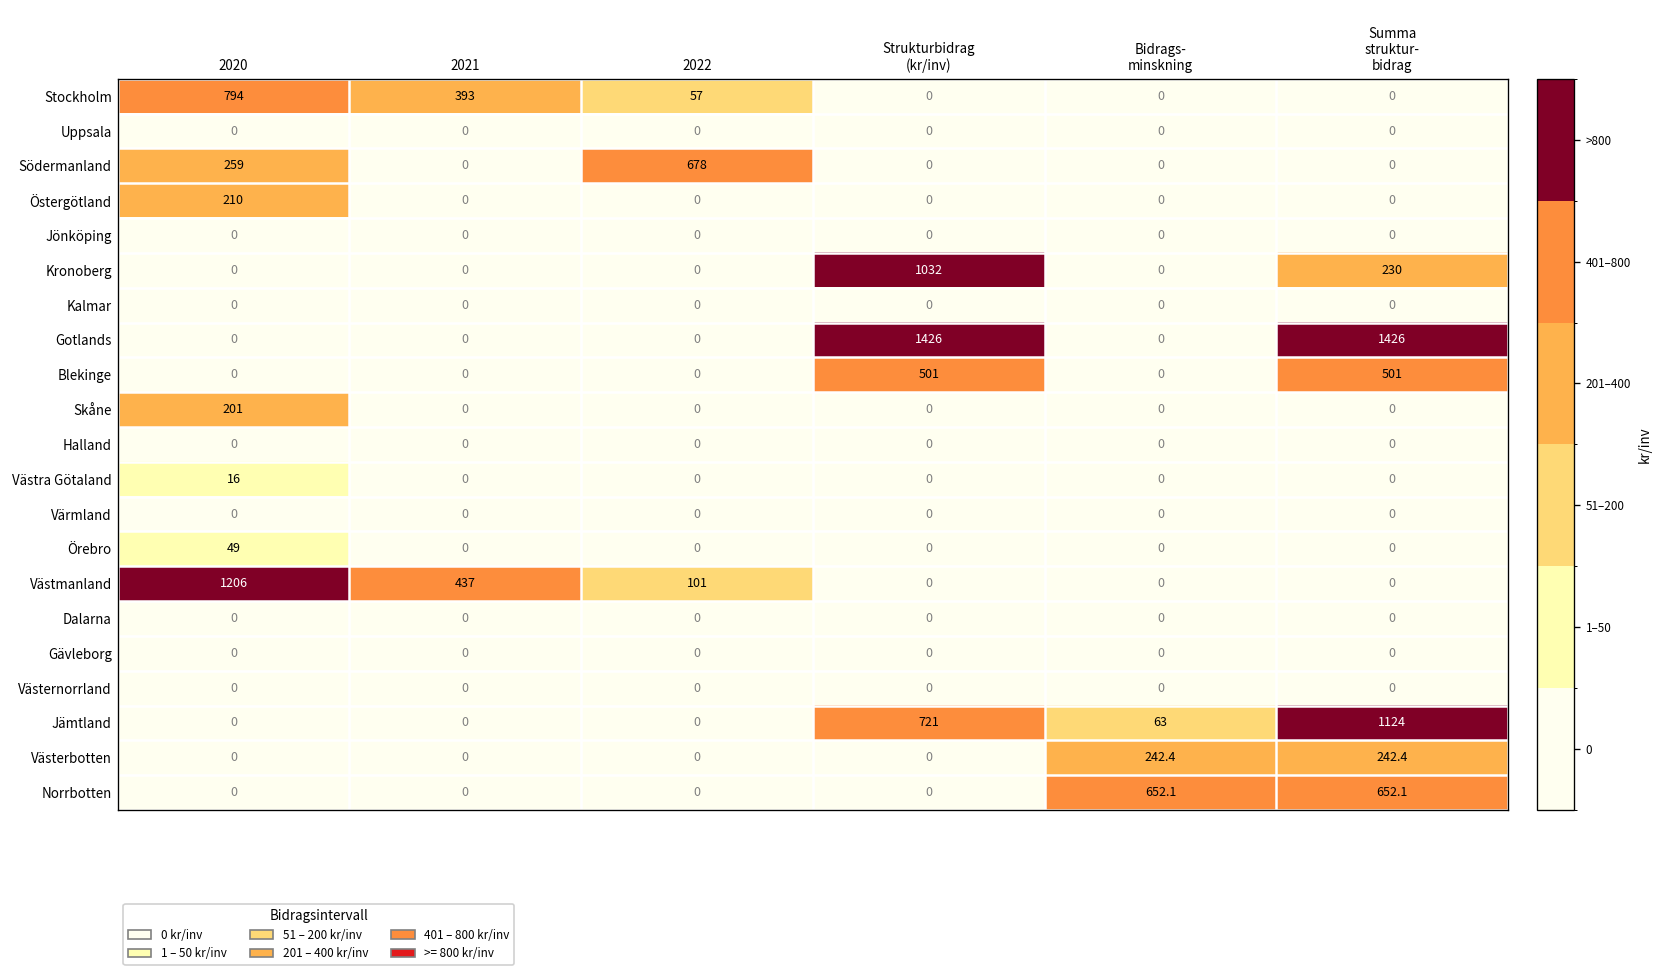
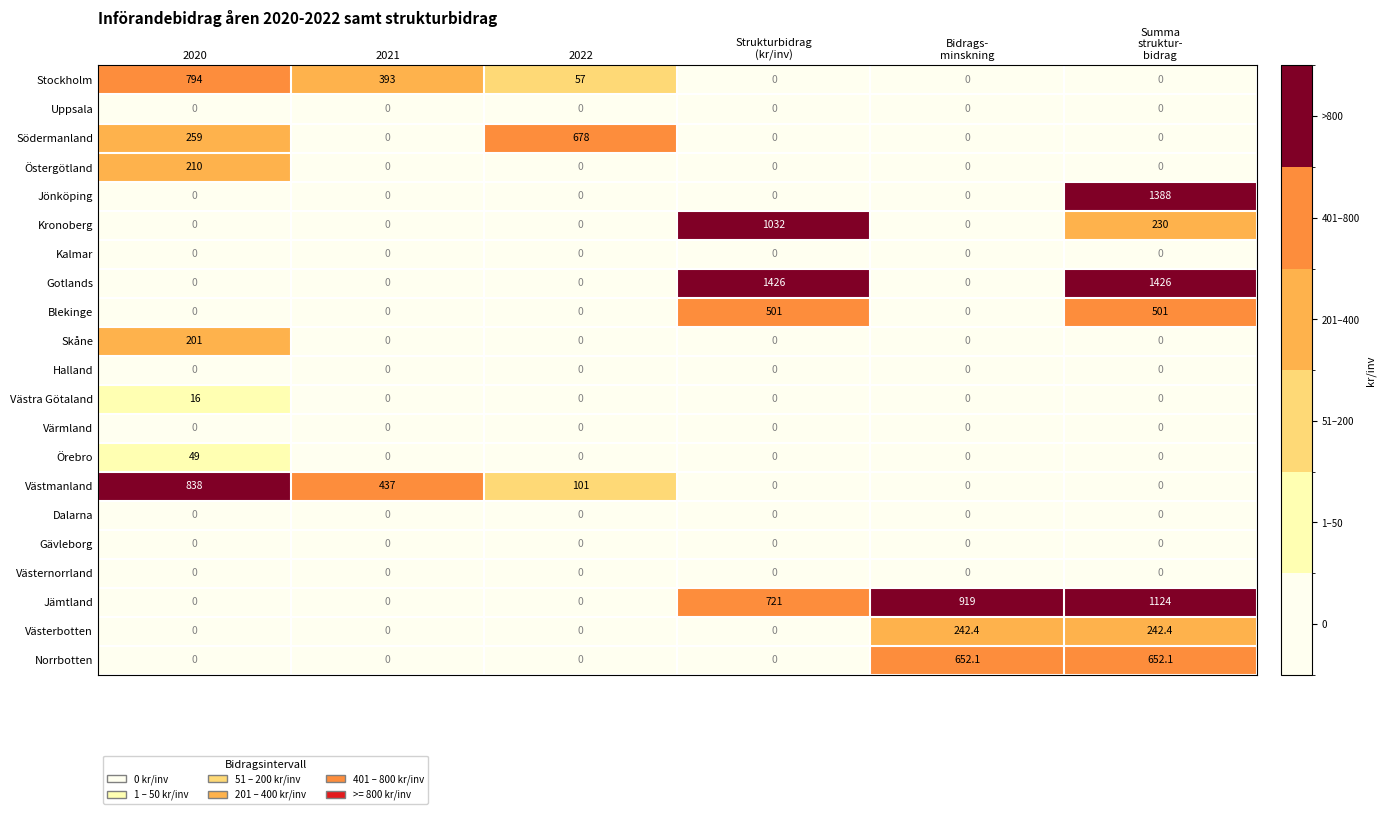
  {
    "Stockholm": {
      "2020": 794,
      "2021": 393,
      "2022": 57,
      "Strukturbidrag (kr/inv)": 0,
      "Bidrags- minskning": 0,
      "Summa struktur- bidrag": 0
    },
    "Uppsala": {
      "2020": 0,
      "2021": 0,
      "2022": 0,
      "Strukturbidrag (kr/inv)": 0,
      "Bidrags- minskning": 0,
      "Summa struktur- bidrag": 0
    },
    "Södermanland": {
      "2020": 259,
      "2021": 0,
      "2022": 678,
      "Strukturbidrag (kr/inv)": 0,
      "Bidrags- minskning": 0,
      "Summa struktur- bidrag": 0
    },
    "Östergötland": {
      "2020": 210,
      "2021": 0,
      "2022": 0,
      "Strukturbidrag (kr/inv)": 0,
      "Bidrags- minskning": 0,
      "Summa struktur- bidrag": 0
    },
    "Jönköping": {
      "2020": 0,
      "2021": 0,
      "2022": 0,
      "Strukturbidrag (kr/inv)": 0,
      "Bidrags- minskning": 0,
-     "Summa struktur- bidrag": 0
+     "Summa struktur- bidrag": 1388
    },
    "Kronoberg": {
      "2020": 0,
      "2021": 0,
      "2022": 0,
      "Strukturbidrag (kr/inv)": 1032,
      "Bidrags- minskning": 0,
      "Summa struktur- bidrag": 230
    },
    "Kalmar": {
      "2020": 0,
      "2021": 0,
      "2022": 0,
      "Strukturbidrag (kr/inv)": 0,
      "Bidrags- minskning": 0,
      "Summa struktur- bidrag": 0
    },
    "Gotlands": {
      "2020": 0,
      "2021": 0,
      "2022": 0,
      "Strukturbidrag (kr/inv)": 1426,
      "Bidrags- minskning": 0,
      "Summa struktur- bidrag": 1426
    },
    "Blekinge": {
      "2020": 0,
      "2021": 0,
      "2022": 0,
      "Strukturbidrag (kr/inv)": 501,
      "Bidrags- minskning": 0,
      "Summa struktur- bidrag": 501
    },
    "Skåne": {
      "2020": 201,
      "2021": 0,
      "2022": 0,
      "Strukturbidrag (kr/inv)": 0,
      "Bidrags- minskning": 0,
      "Summa struktur- bidrag": 0
    },
    "Halland": {
      "2020": 0,
      "2021": 0,
      "2022": 0,
      "Strukturbidrag (kr/inv)": 0,
      "Bidrags- minskning": 0,
      "Summa struktur- bidrag": 0
    },
    "Västra Götaland": {
      "2020": 16,
      "2021": 0,
      "2022": 0,
      "Strukturbidrag (kr/inv)": 0,
      "Bidrags- minskning": 0,
      "Summa struktur- bidrag": 0
    },
    "Värmland": {
      "2020": 0,
      "2021": 0,
      "2022": 0,
      "Strukturbidrag (kr/inv)": 0,
      "Bidrags- minskning": 0,
      "Summa struktur- bidrag": 0
    },
    "Örebro": {
      "2020": 49,
      "2021": 0,
      "2022": 0,
      "Strukturbidrag (kr/inv)": 0,
      "Bidrags- minskning": 0,
      "Summa struktur- bidrag": 0
    },
    "Västmanland": {
-     "2020": 1206,
+     "2020": 838,
      "2021": 437,
      "2022": 101,
      "Strukturbidrag (kr/inv)": 0,
      "Bidrags- minskning": 0,
      "Summa struktur- bidrag": 0
    },
    "Dalarna": {
      "2020": 0,
      "2021": 0,
      "2022": 0,
      "Strukturbidrag (kr/inv)": 0,
      "Bidrags- minskning": 0,
      "Summa struktur- bidrag": 0
    },
    "Gävleborg": {
      "2020": 0,
      "2021": 0,
      "2022": 0,
      "Strukturbidrag (kr/inv)": 0,
      "Bidrags- minskning": 0,
      "Summa struktur- bidrag": 0
    },
    "Västernorrland": {
      "2020": 0,
      "2021": 0,
      "2022": 0,
      "Strukturbidrag (kr/inv)": 0,
      "Bidrags- minskning": 0,
      "Summa struktur- bidrag": 0
    },
    "Jämtland": {
      "2020": 0,
      "2021": 0,
      "2022": 0,
      "Strukturbidrag (kr/inv)": 721,
-     "Bidrags- minskning": 63,
+     "Bidrags- minskning": 919,
      "Summa struktur- bidrag": 1124
    },
    "Västerbotten": {
      "2020": 0,
      "2021": 0,
      "2022": 0,
      "Strukturbidrag (kr/inv)": 0,
      "Bidrags- minskning": 242.4,
      "Summa struktur- bidrag": 242.4
    },
    "Norrbotten": {
      "2020": 0,
      "2021": 0,
      "2022": 0,
      "Strukturbidrag (kr/inv)": 0,
      "Bidrags- minskning": 652.1,
      "Summa struktur- bidrag": 652.1
    }
  }
